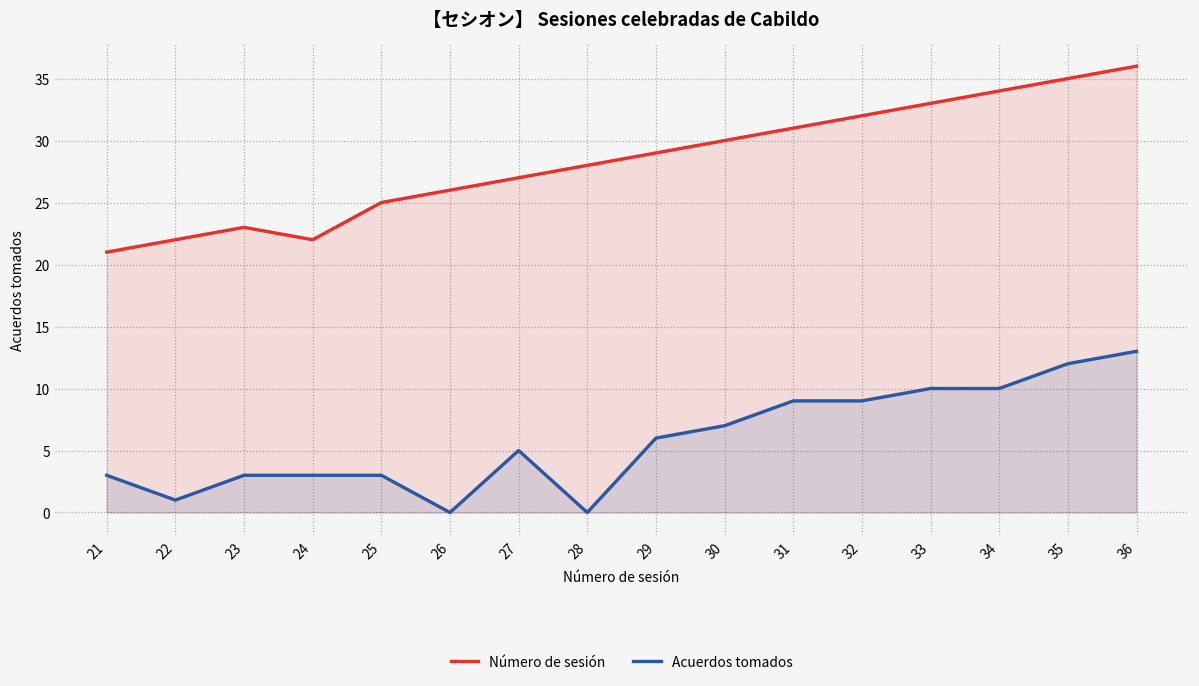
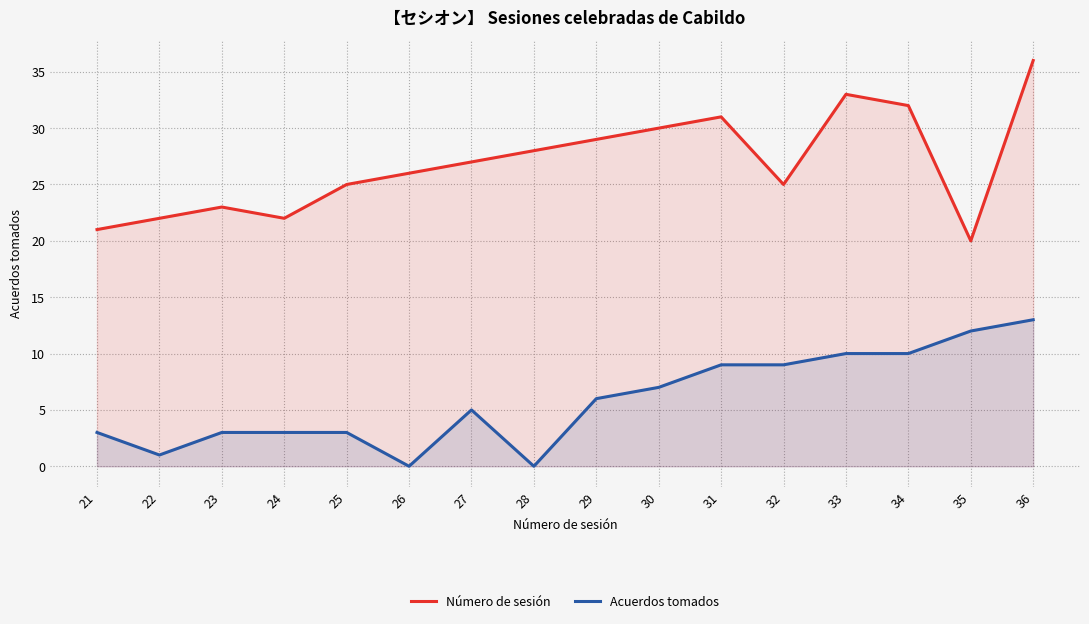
  {
    "Número de sesión": {
      "21": 21,
      "22": 22,
      "23": 23,
      "24": 22,
      "25": 25,
      "26": 26,
      "27": 27,
      "28": 28,
      "29": 29,
      "30": 30,
      "31": 31,
-     "32": 32,
+     "32": 25,
      "33": 33,
-     "34": 34,
-     "35": 35,
+     "34": 32,
+     "35": 20,
      "36": 36
    },
    "Acuerdos tomados": {
      "21": 3,
      "22": 1,
      "23": 3,
      "24": 3,
      "25": 3,
      "26": 0,
      "27": 5,
      "28": 0,
      "29": 6,
      "30": 7,
      "31": 9,
      "32": 9,
      "33": 10,
      "34": 10,
      "35": 12,
      "36": 13
    }
  }
